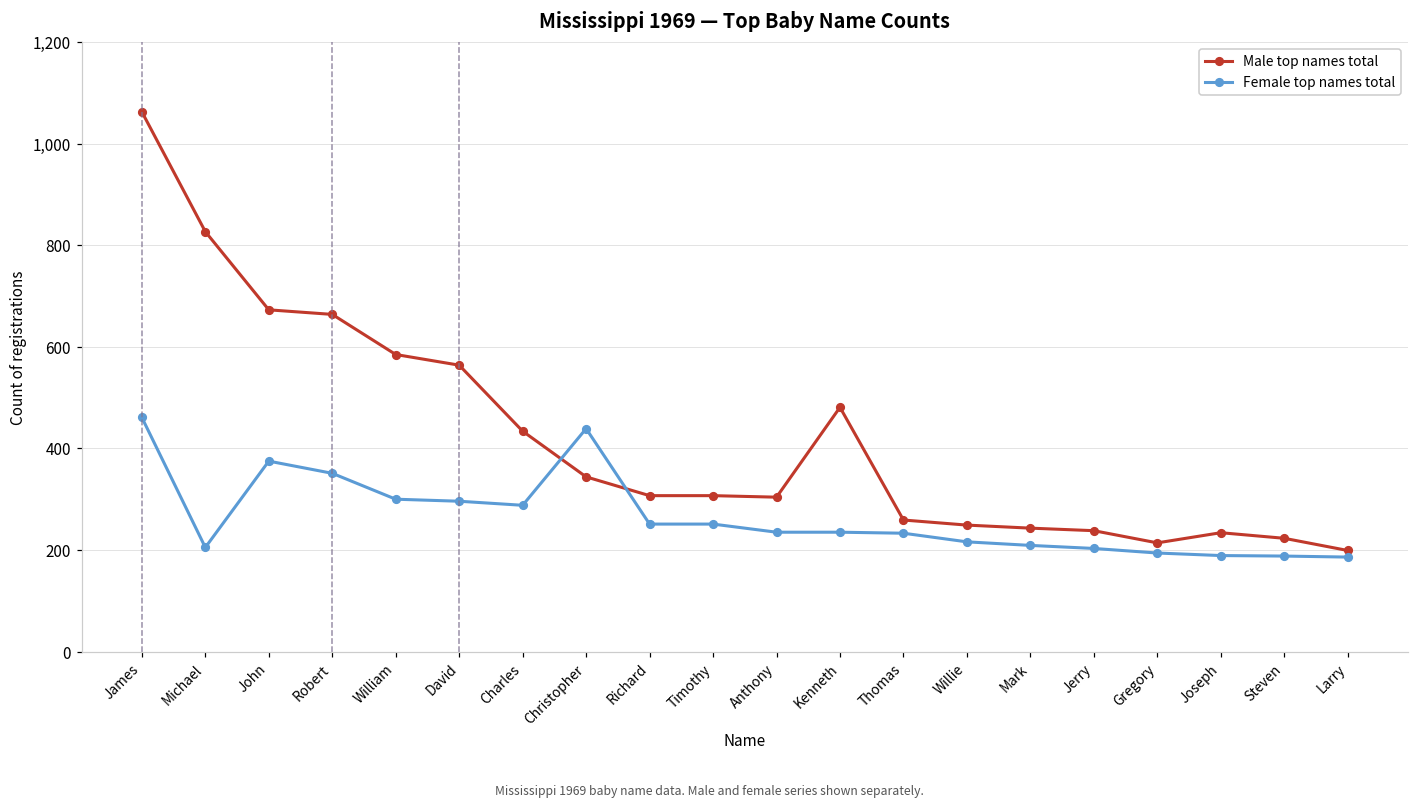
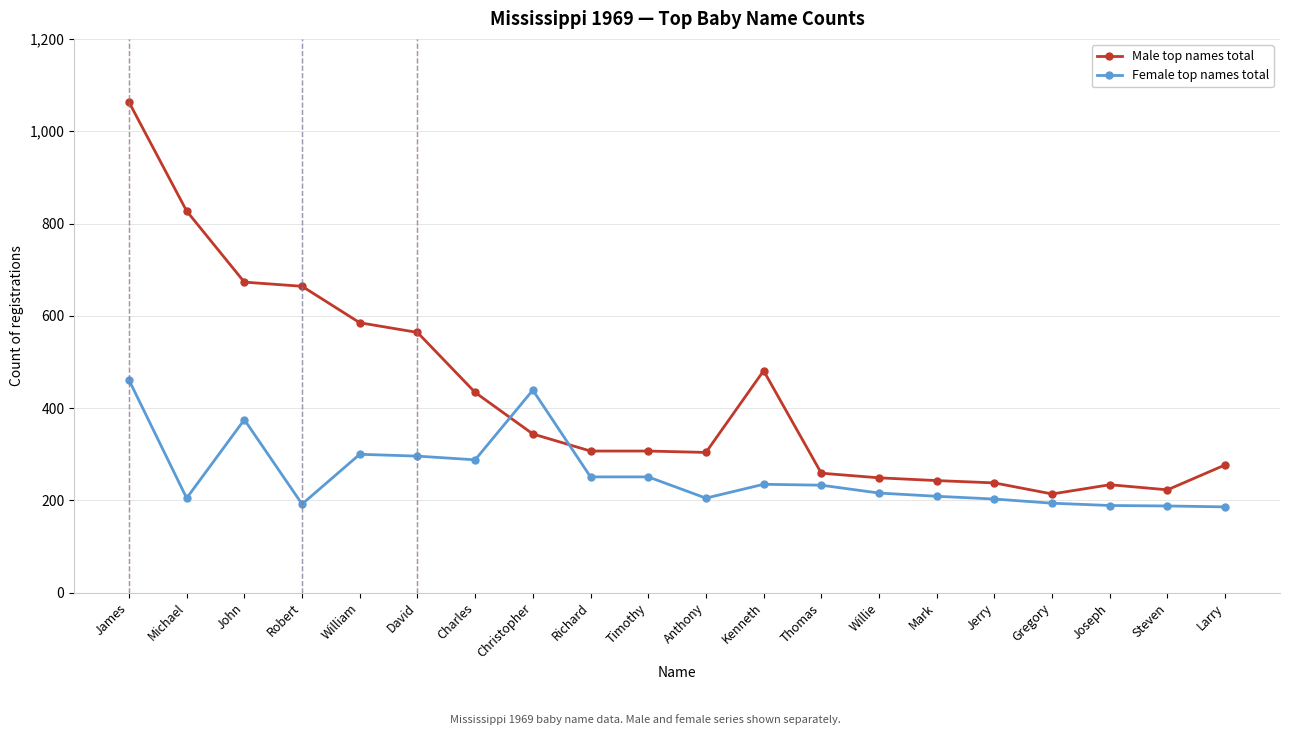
  {
    "Male top names total": {
      "James": "1,060",
      "Michael": "830",
      "John": "670",
      "Robert": "660",
      "William": "590",
      "David": "560",
      "Charles": "430",
      "Christopher": "340",
      "Richard": "310",
      "Timothy": "310",
      "Anthony": "300",
      "Kenneth": "480",
      "Thomas": "260",
      "Willie": "250",
      "Mark": "240",
      "Jerry": "240",
      "Gregory": "210",
      "Joseph": "230",
      "Steven": "220",
-     "Larry": "200"
+     "Larry": "280"
    },
    "Female top names total": {
      "James": "460",
      "Michael": "210",
      "John": "380",
-     "Robert": "350",
+     "Robert": "190",
      "William": "300",
      "David": "300",
      "Charles": "290",
      "Christopher": "440",
      "Richard": "250",
      "Timothy": "250",
-     "Anthony": "240",
+     "Anthony": "210",
      "Kenneth": "240",
      "Thomas": "230",
      "Willie": "220",
      "Mark": "210",
      "Jerry": "200",
      "Gregory": "190",
      "Joseph": "190",
      "Steven": "190",
      "Larry": "190"
    }
  }
